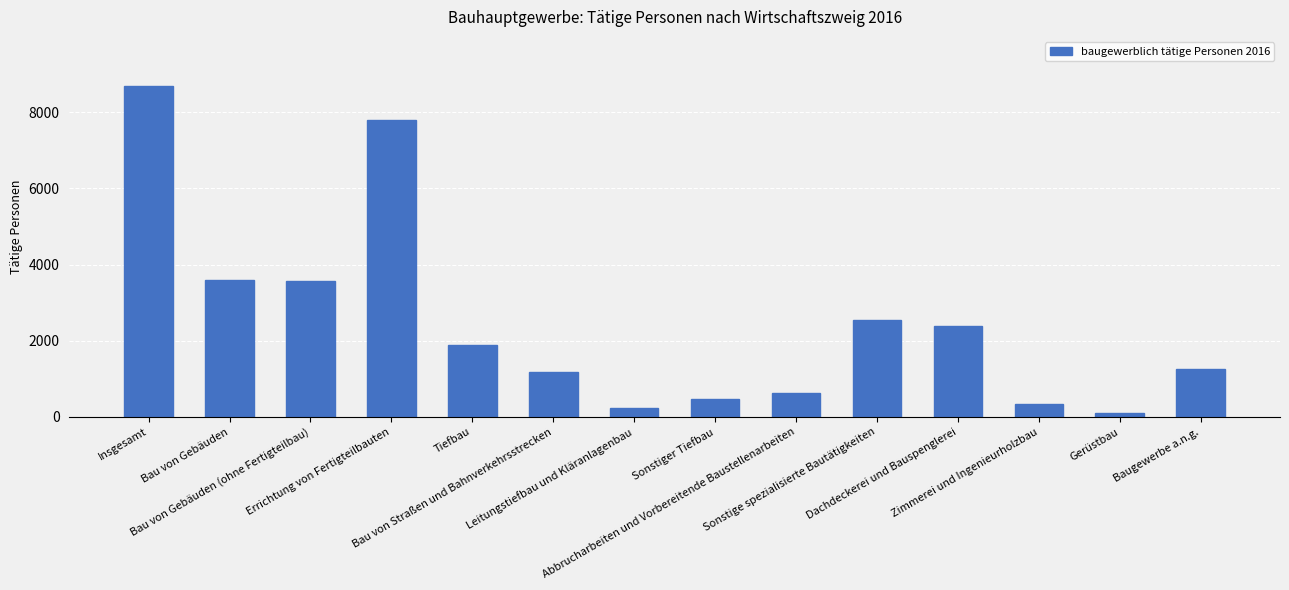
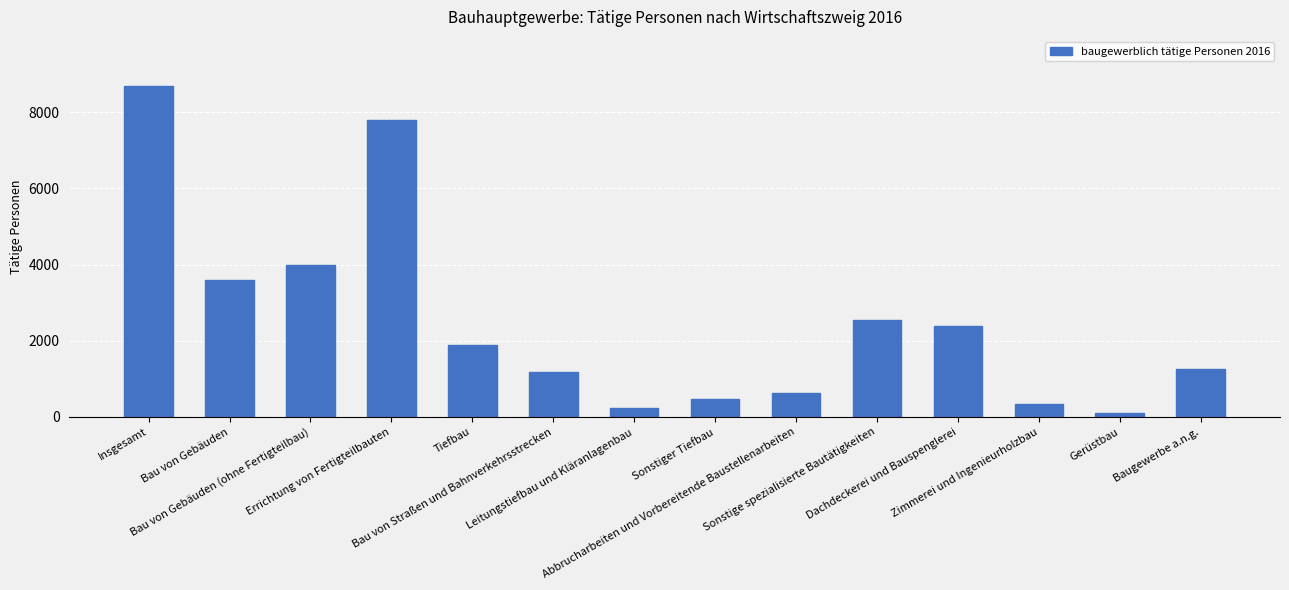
  {
    "Insgesamt": 8700,
    "Bau von Gebäuden": 3600,
-   "Bau von Gebäuden (ohne Fertigteilbau)": 3600,
+   "Bau von Gebäuden (ohne Fertigteilbau)": 4000,
    "Errichtung von Fertigteilbauten": 7800,
    "Tiefbau": 1900,
    "Bau von Straßen und Bahnverkehrsstrecken": 1200,
    "Leitungstiefbau und Kläranlagenbau": 200,
    "Sonstiger Tiefbau": 500,
    "Abbrucharbeiten und Vorbereitende Baustellenarbeiten": 600,
    "Sonstige spezialisierte Bautätigkeiten": 2600,
    "Dachdeckerei und Bauspenglerei": 2400,
    "Zimmerei und Ingenieurholzbau": 300,
    "Gerüstbau": 100,
    "Baugewerbe a.n.g.": 1300
  }
